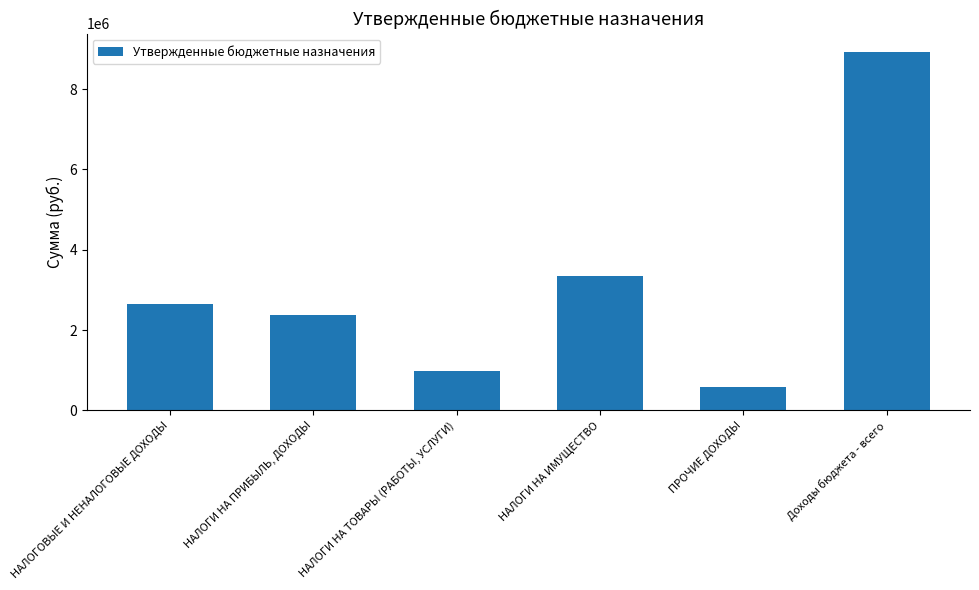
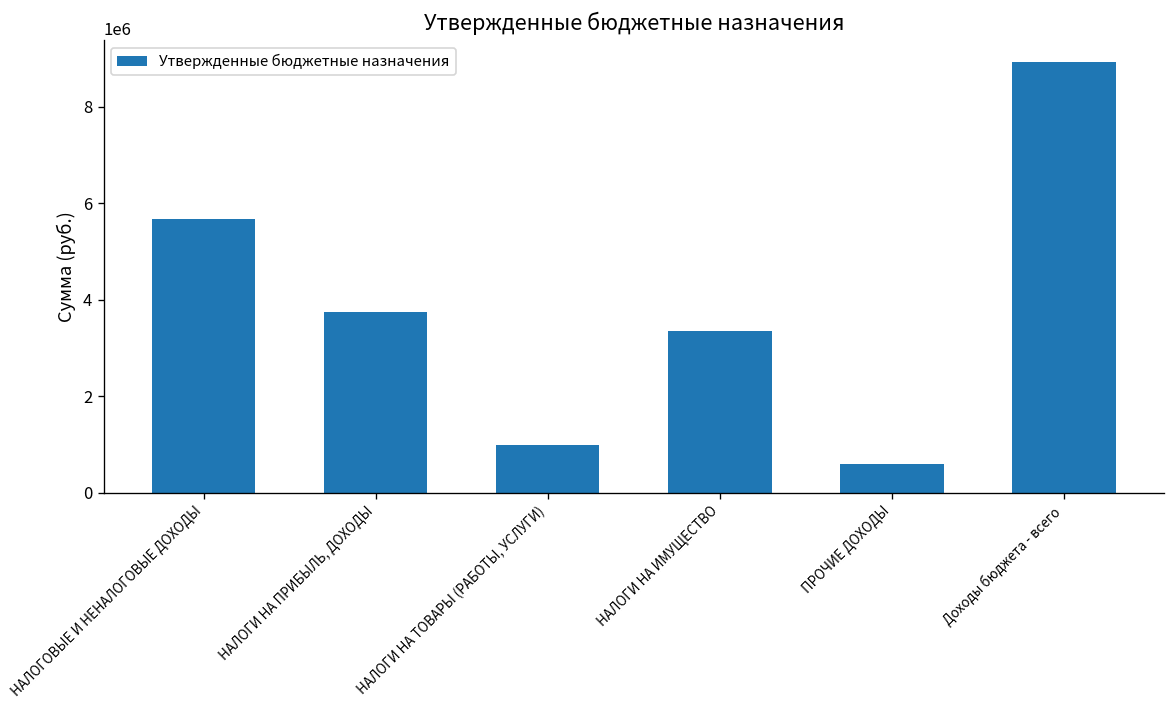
  {
-   "НАЛОГОВЫЕ И НЕНАЛОГОВЫЕ ДОХОДЫ": 2600000,
-   "НАЛОГИ НА ПРИБЫЛЬ, ДОХОДЫ": 2400000,
+   "НАЛОГОВЫЕ И НЕНАЛОГОВЫЕ ДОХОДЫ": 5700000,
+   "НАЛОГИ НА ПРИБЫЛЬ, ДОХОДЫ": 3700000,
    "НАЛОГИ НА ТОВАРЫ (РАБОТЫ, УСЛУГИ)": 1000000,
    "НАЛОГИ НА ИМУЩЕСТВО": 3300000,
    "ПРОЧИЕ ДОХОДЫ": 600000,
    "Доходы бюджета - всего": 8900000
  }
